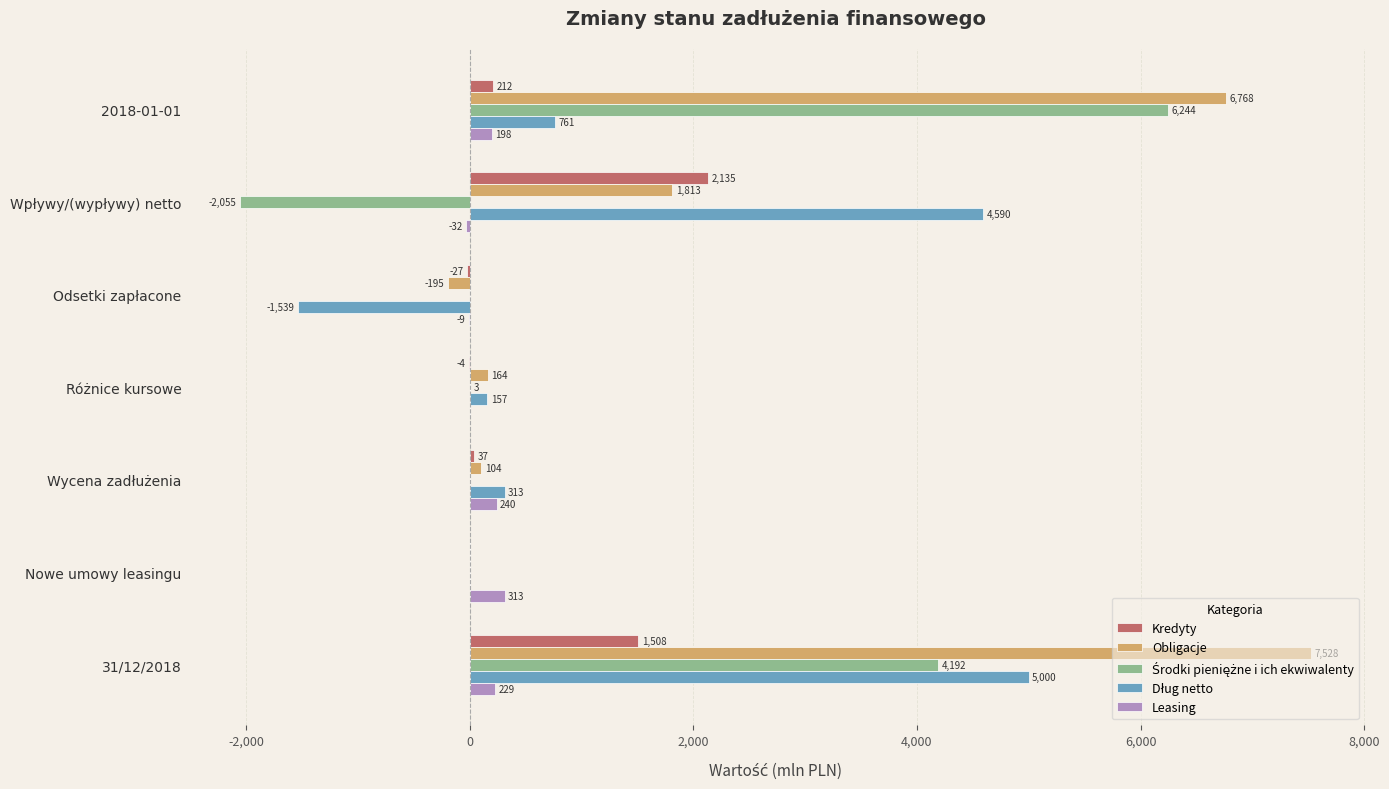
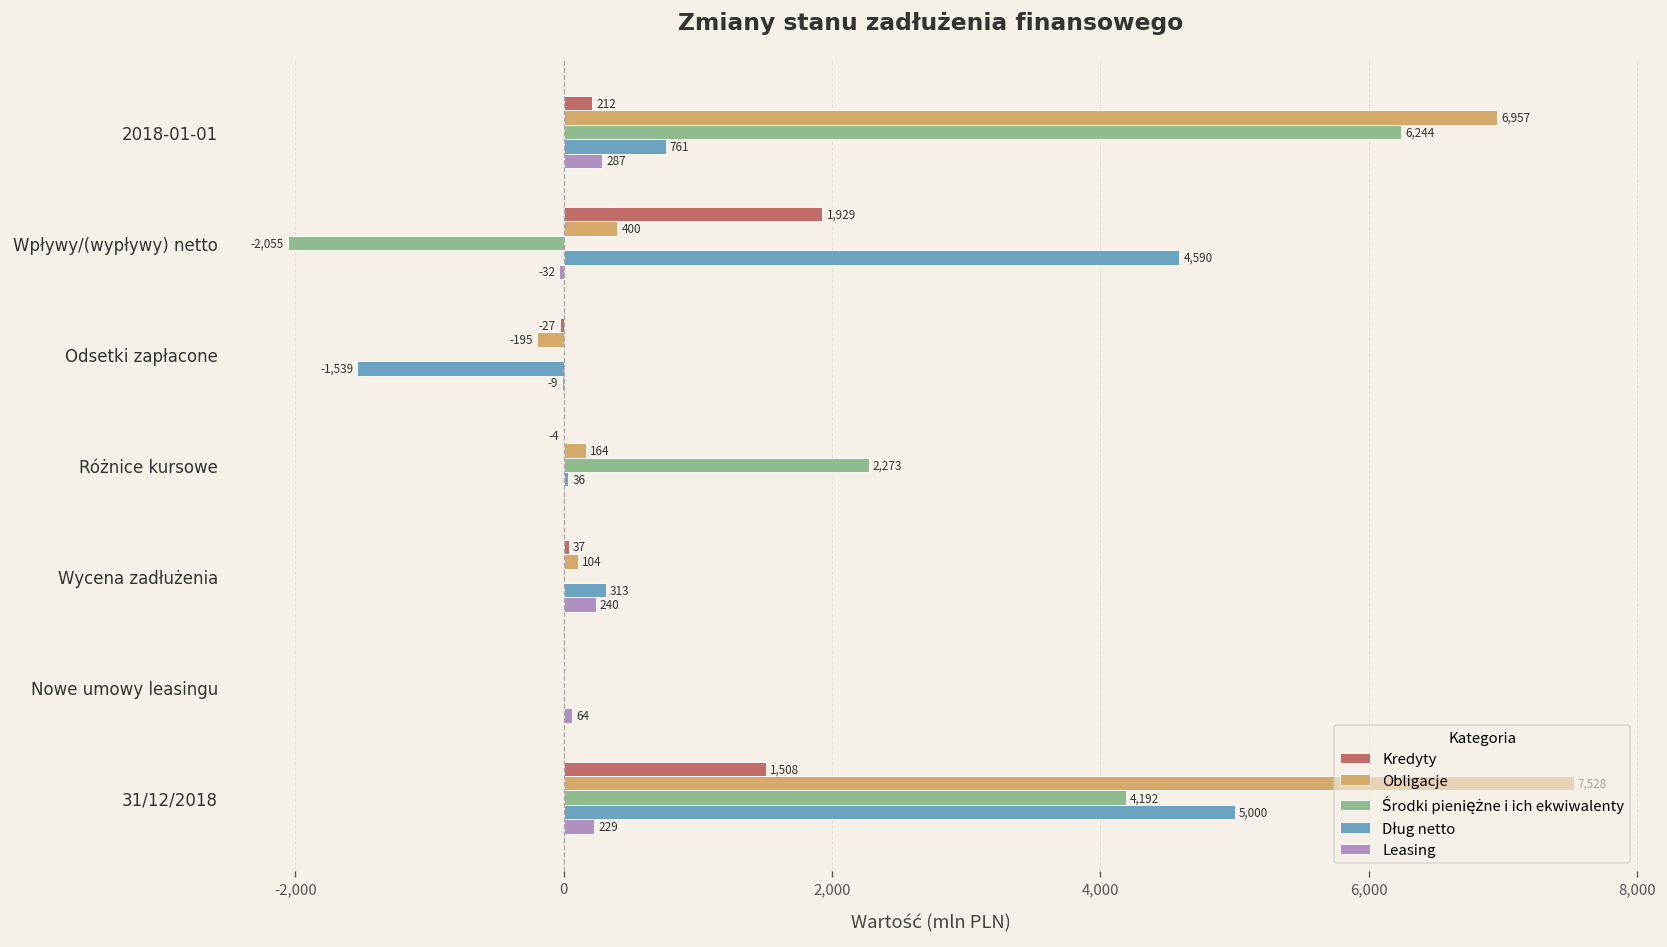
  {
    "Kredyty": {
      "2018-01-01": "212",
-     "Wpływy/(wypływy) netto": "2,135",
+     "Wpływy/(wypływy) netto": "1,929",
      "Odsetki zapłacone": "-27",
      "Różnice kursowe": "-4",
      "Wycena zadłużenia": "37",
      "31/12/2018": "1,508"
    },
    "Obligacje": {
-     "2018-01-01": "6,768",
-     "Wpływy/(wypływy) netto": "1,813",
+     "2018-01-01": "6,957",
+     "Wpływy/(wypływy) netto": "400",
      "Odsetki zapłacone": "-195",
      "Różnice kursowe": "164",
      "Wycena zadłużenia": "104"
    },
    "Środki pieniężne i ich ekwiwalenty": {
      "2018-01-01": "6,244",
      "Wpływy/(wypływy) netto": "-2,055",
-     "Różnice kursowe": "3",
+     "Różnice kursowe": "2,273",
      "31/12/2018": "4,192"
    },
    "Dług netto": {
      "2018-01-01": "761",
      "Wpływy/(wypływy) netto": "4,590",
      "Odsetki zapłacone": "-1,539",
-     "Różnice kursowe": "157",
+     "Różnice kursowe": "36",
      "Wycena zadłużenia": "313",
      "31/12/2018": "5,000"
    },
    "Leasing": {
-     "2018-01-01": "198",
+     "2018-01-01": "287",
      "Wpływy/(wypływy) netto": "-32",
      "Odsetki zapłacone": "-9",
      "Wycena zadłużenia": "240",
-     "Nowe umowy leasingu": "313",
+     "Nowe umowy leasingu": "64",
      "31/12/2018": "229"
    }
  }
